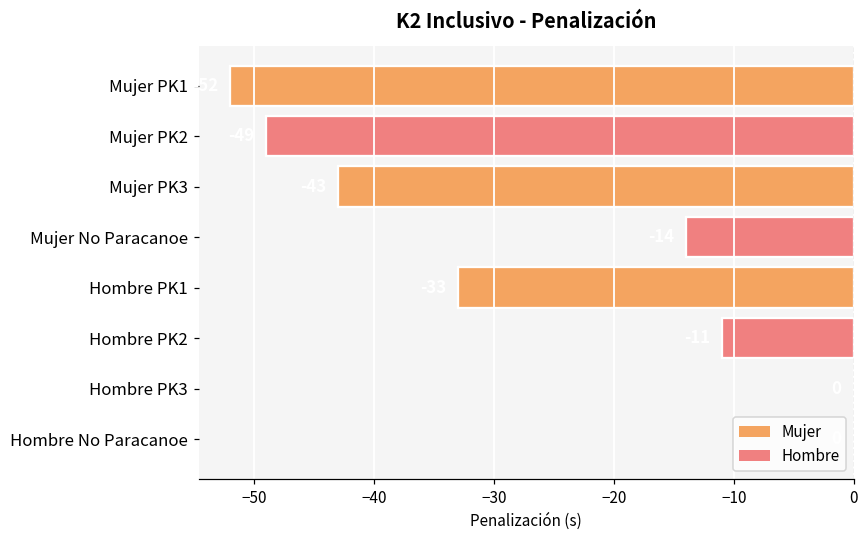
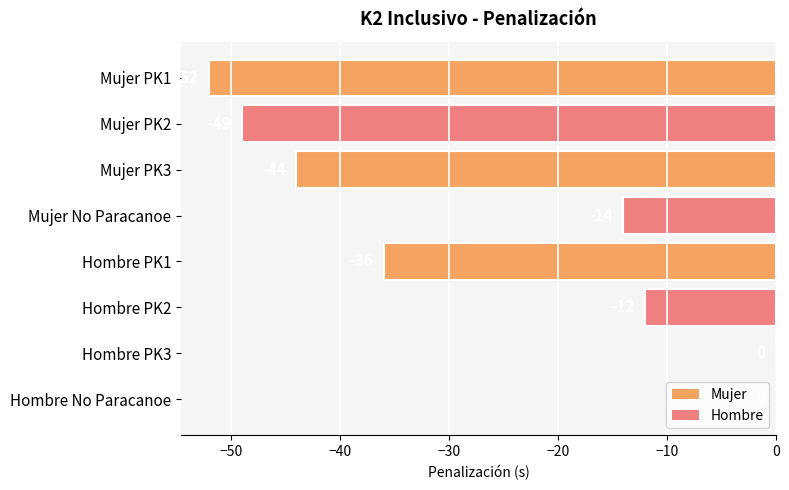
  {
    "Mujer PK1": -52,
    "Mujer PK2": -49,
-   "Mujer PK3": -43,
+   "Mujer PK3": -44,
    "Mujer No Paracanoe": -14,
-   "Hombre PK1": -33,
-   "Hombre PK2": -11,
+   "Hombre PK1": -36,
+   "Hombre PK2": -12,
    "Hombre PK3": 0,
    "Hombre No Paracanoe": 0
  }
